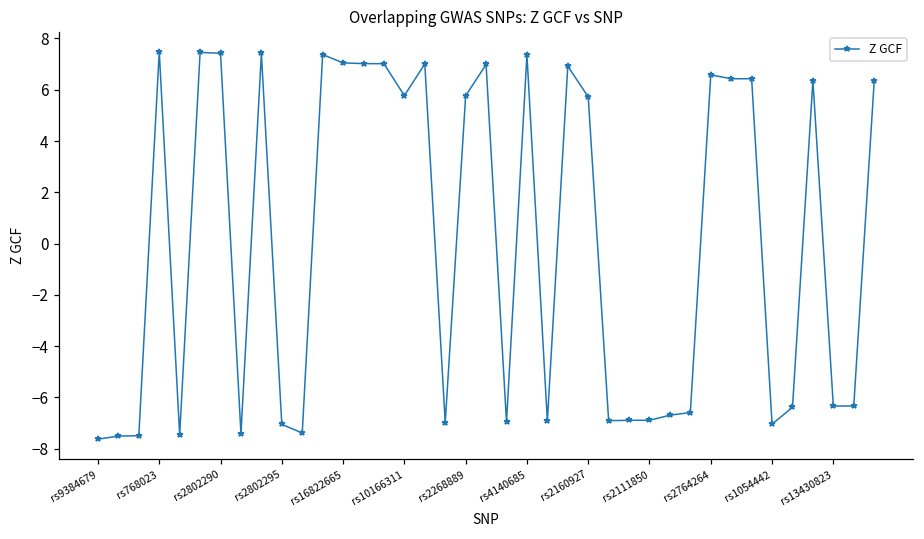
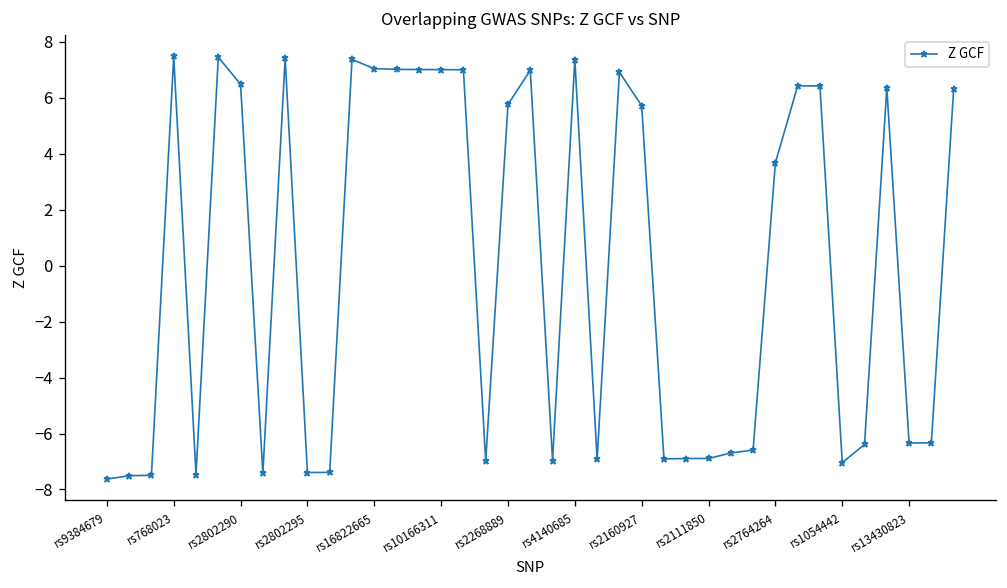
  {
    "rs9384679": -7.6,
    "rs768023": 7.5,
-   "rs2802290": 7.4,
-   "rs2802295": -7.1,
+   "rs2802290": 6.5,
+   "rs2802295": -7.4,
    "rs16822665": 7.0,
-   "rs10166311": 5.8,
+   "rs10166311": 7.0,
    "rs2268889": 5.8,
    "rs4140685": 7.4,
    "rs2160927": 5.7,
    "rs2111850": -6.9,
-   "rs2764264": 6.6,
+   "rs2764264": 3.7,
    "rs1054442": -7.0,
    "rs13430823": -6.3
  }
